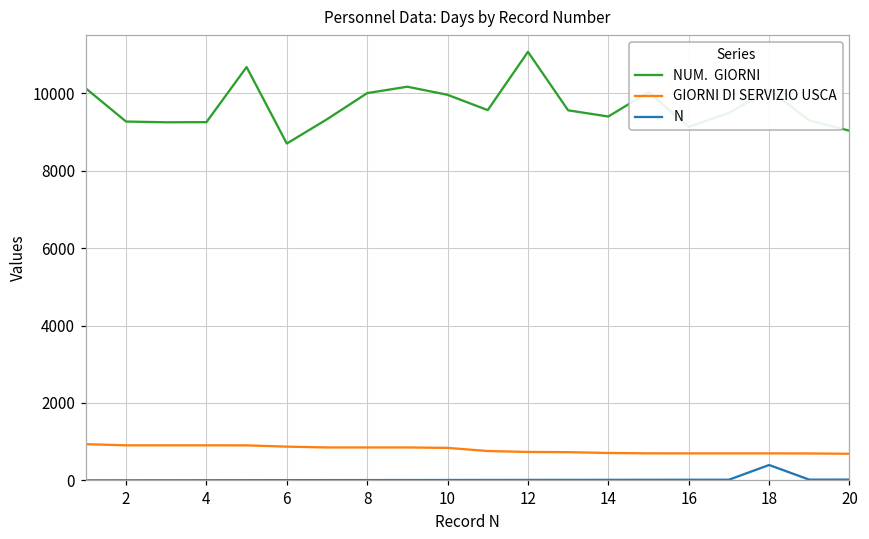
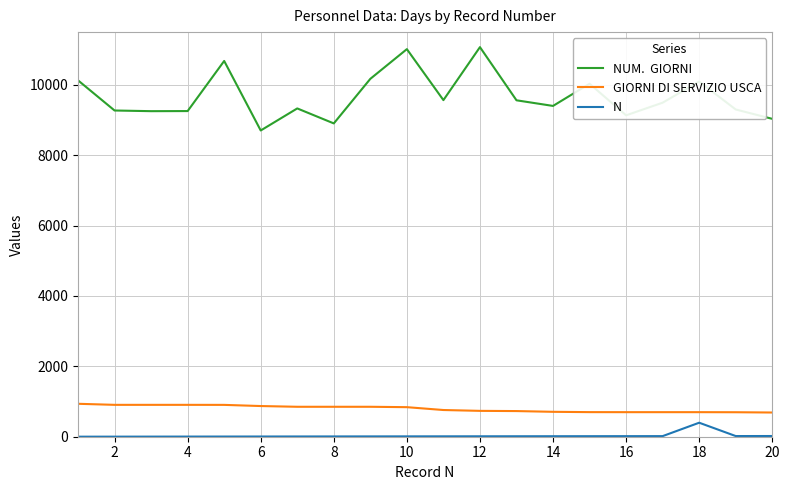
  {
    "NUM. GIORNI": {
      "2": 9300,
      "4": 9300,
      "6": 8700,
-     "8": 10000,
-     "10": 10000,
+     "8": 8900,
+     "10": 11000,
      "12": 11100,
      "14": 9400,
      "20": 9000
    },
    "GIORNI DI SERVIZIO USCA": {
      "2": 900,
      "4": 900,
      "6": 900,
      "8": 900,
      "10": 800,
      "12": 700,
      "14": 700,
      "16": 700,
      "18": 700,
      "20": 700
    },
    "N": {
      "2": 0,
      "4": 0,
      "6": 0,
      "8": 0,
      "10": 0,
      "12": 0,
      "14": 0,
      "16": 0,
      "18": 400,
      "20": 0
    }
  }
